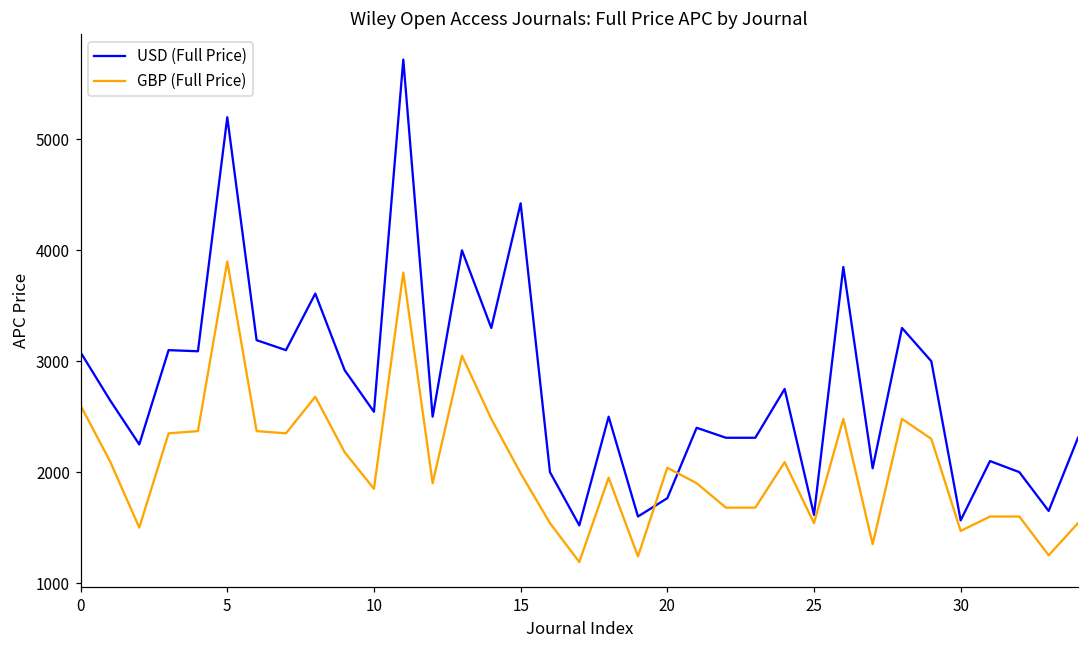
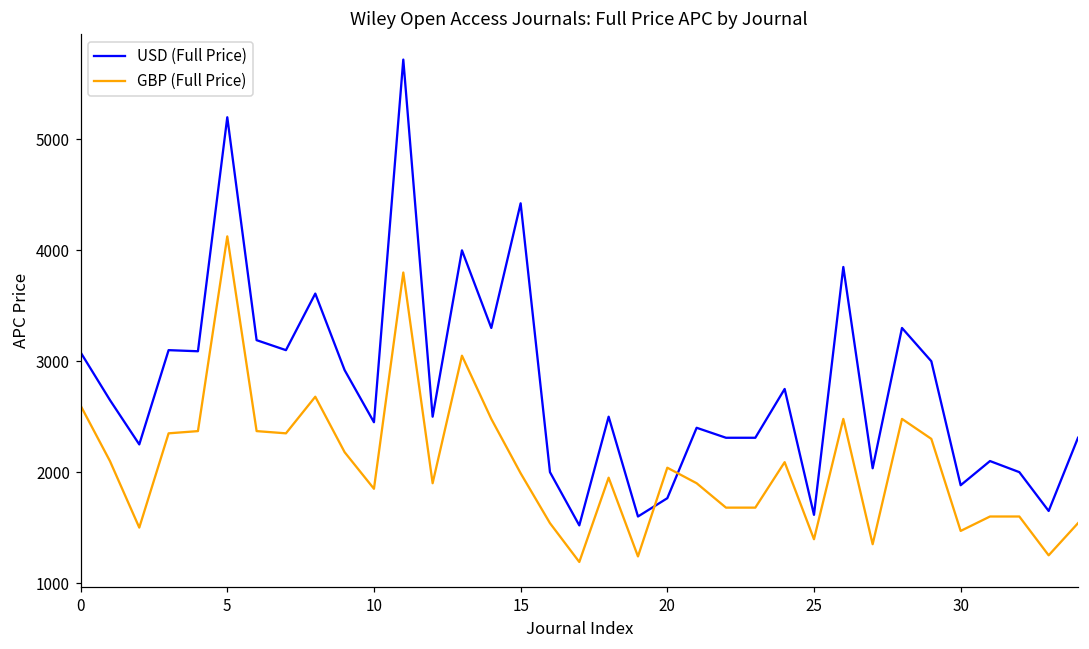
  {
    "USD (Full Price)": {
      "0": 3080,
      "5": 5200,
-     "10": 2540,
+     "10": 2450,
      "15": 4420,
      "20": 1770,
      "25": 1620,
-     "30": 1570
+     "30": 1880
    },
    "GBP (Full Price)": {
      "0": 2600,
-     "5": 3900,
+     "5": 4130,
      "10": 1850,
      "15": 1990,
      "20": 2040,
-     "25": 1540,
+     "25": 1400,
      "30": 1470
    }
  }
